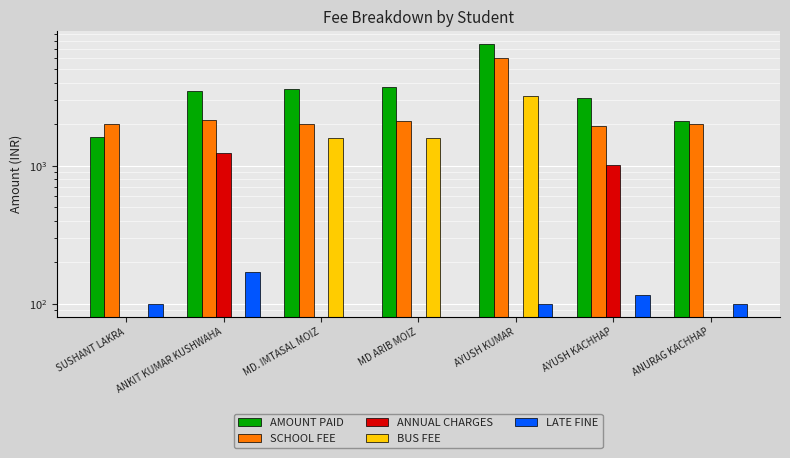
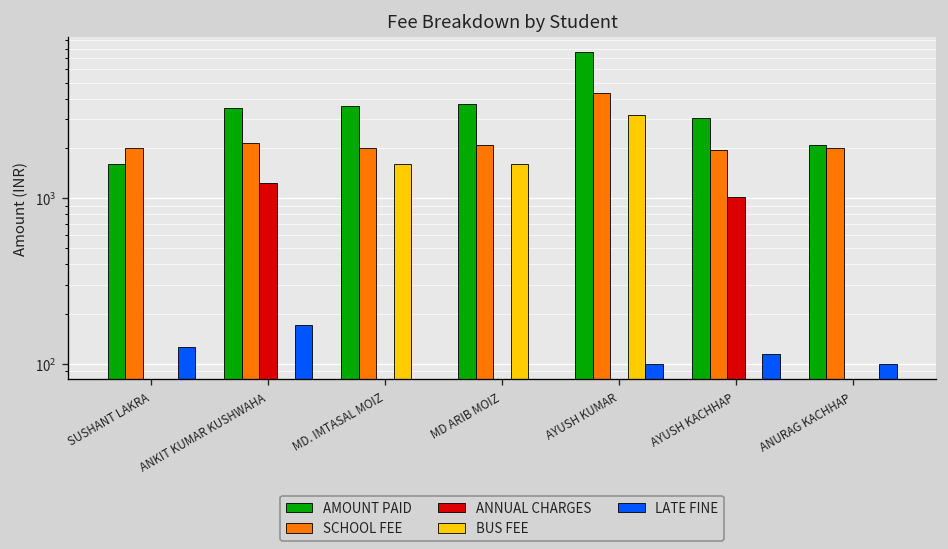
  {
    "AMOUNT PAID": {
      "SUSHANT LAKRA": 1600,
      "ANKIT KUMAR KUSHWAHA": 3500,
      "MD. IMTASAL MOIZ": 3600,
      "MD ARIB MOIZ": 3700,
      "AYUSH KUMAR": 8000,
      "AYUSH KACHHAP": 3100,
      "ANURAG KACHHAP": 2100
    },
    "SCHOOL FEE": {
      "SUSHANT LAKRA": 2000,
      "ANKIT KUMAR KUSHWAHA": 2200,
      "MD. IMTASAL MOIZ": 2000,
      "MD ARIB MOIZ": 2100,
-     "AYUSH KUMAR": 6000,
+     "AYUSH KUMAR": 4300,
      "AYUSH KACHHAP": 2000,
      "ANURAG KACHHAP": 2000
    },
    "ANNUAL CHARGES": {
      "ANKIT KUMAR KUSHWAHA": 1200,
      "AYUSH KACHHAP": 1000
    },
    "BUS FEE": {
      "MD. IMTASAL MOIZ": 1600,
      "MD ARIB MOIZ": 1600,
      "AYUSH KUMAR": 3200
    },
    "LATE FINE": {
-     "SUSHANT LAKRA": 100,
+     "SUSHANT LAKRA": 130,
      "ANKIT KUMAR KUSHWAHA": 170,
      "AYUSH KUMAR": 100,
      "AYUSH KACHHAP": 120,
      "ANURAG KACHHAP": 100
    }
  }
